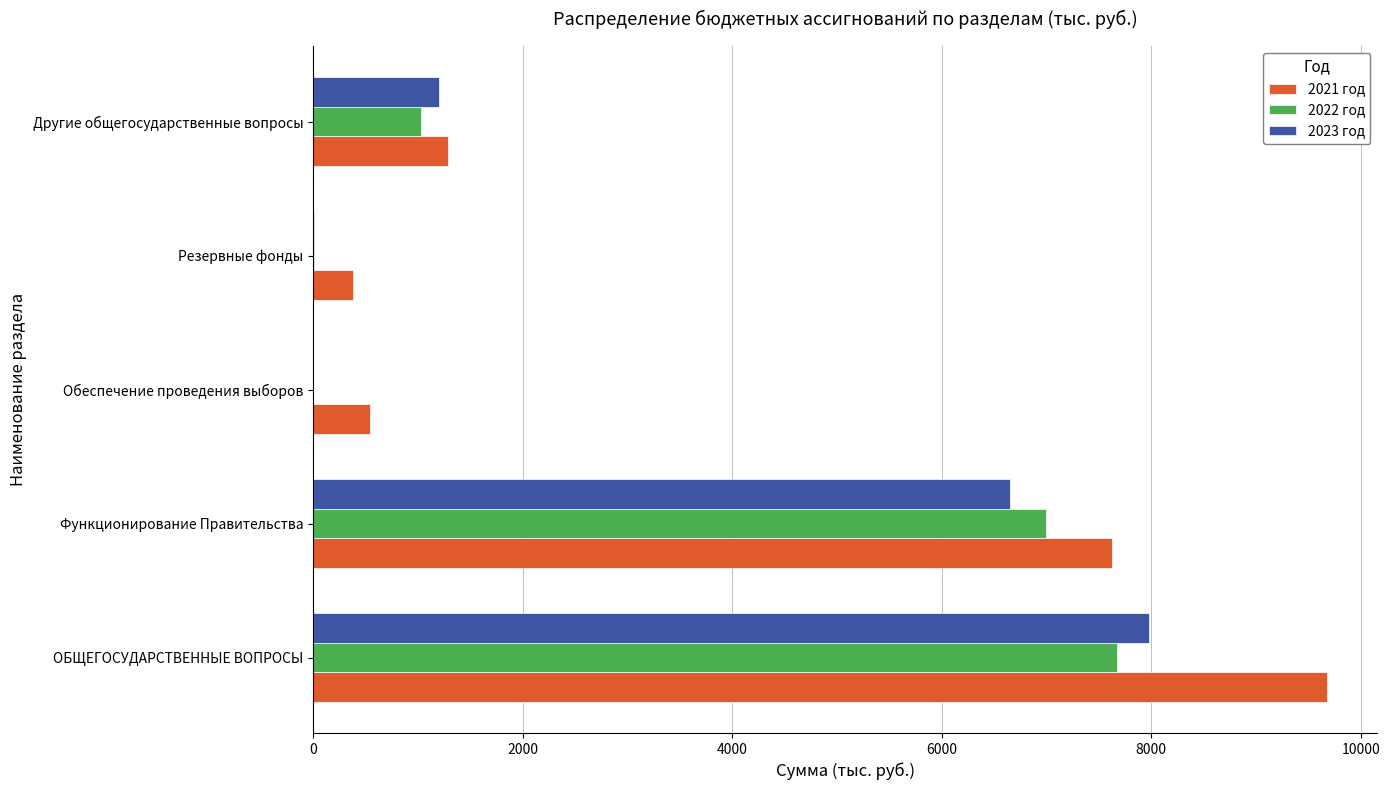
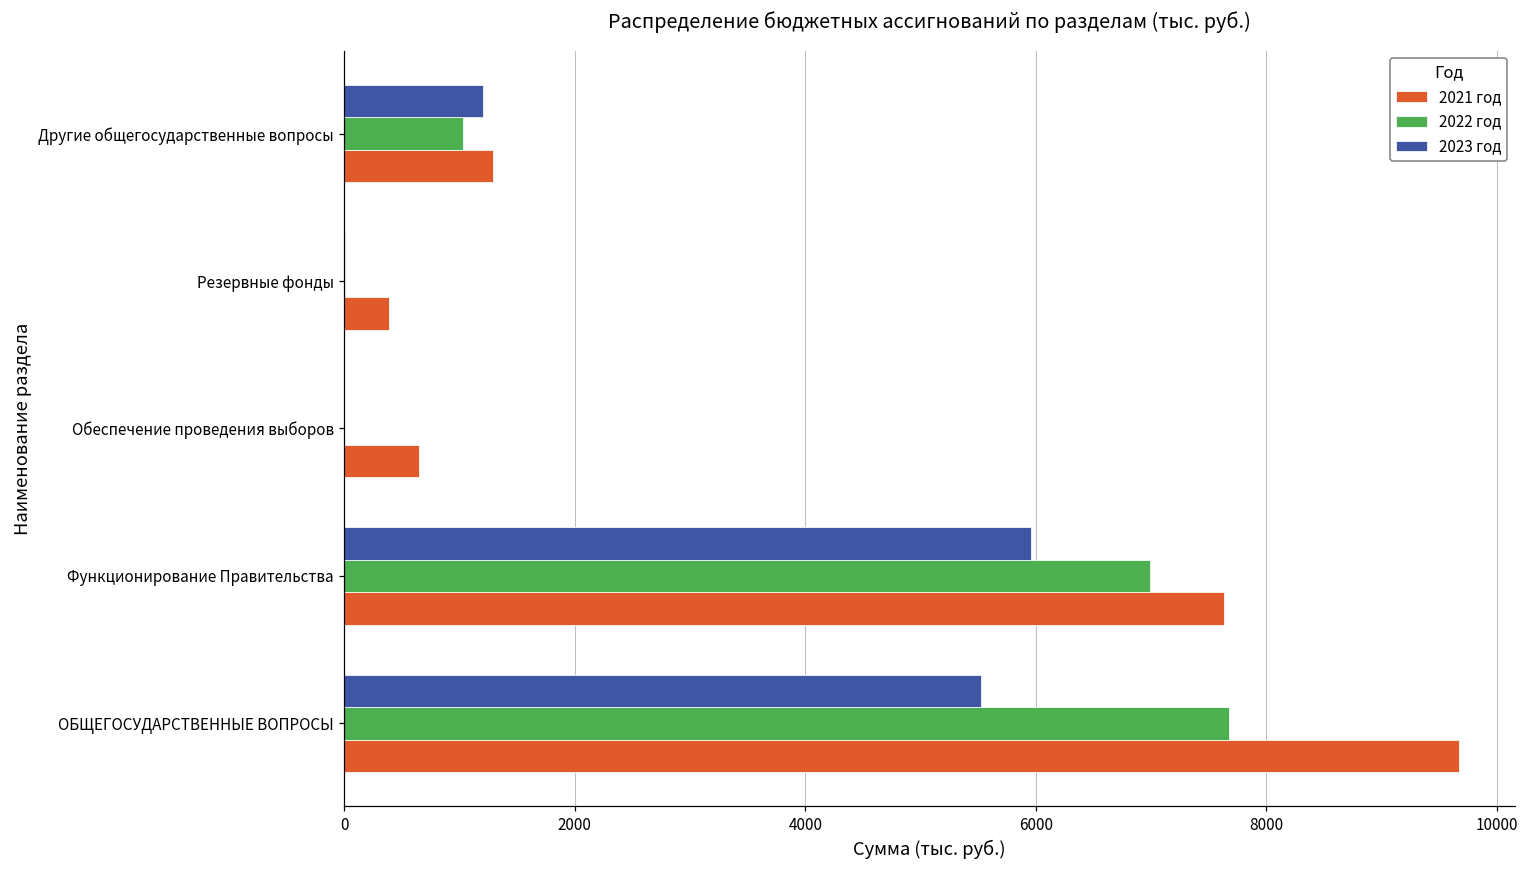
  {
    "2021 год": {
      "Другие общегосударственные вопросы": 1290,
      "Резервные фонды": 390,
-     "Обеспечение проведения выборов": 550,
+     "Обеспечение проведения выборов": 650,
      "Функционирование Правительства": 7630,
      "ОБЩЕГОСУДАРСТВЕННЫЕ ВОПРОСЫ": 9670
    },
    "2022 год": {
      "Другие общегосударственные вопросы": 1030,
      "Обеспечение проведения выборов": 0,
      "Функционирование Правительства": 6990,
      "ОБЩЕГОСУДАРСТВЕННЫЕ ВОПРОСЫ": 7670
    },
    "2023 год": {
      "Другие общегосударственные вопросы": 1200,
      "Обеспечение проведения выборов": 0,
-     "Функционирование Правительства": 6650,
-     "ОБЩЕГОСУДАРСТВЕННЫЕ ВОПРОСЫ": 7980
+     "Функционирование Правительства": 5960,
+     "ОБЩЕГОСУДАРСТВЕННЫЕ ВОПРОСЫ": 5520
    }
  }
